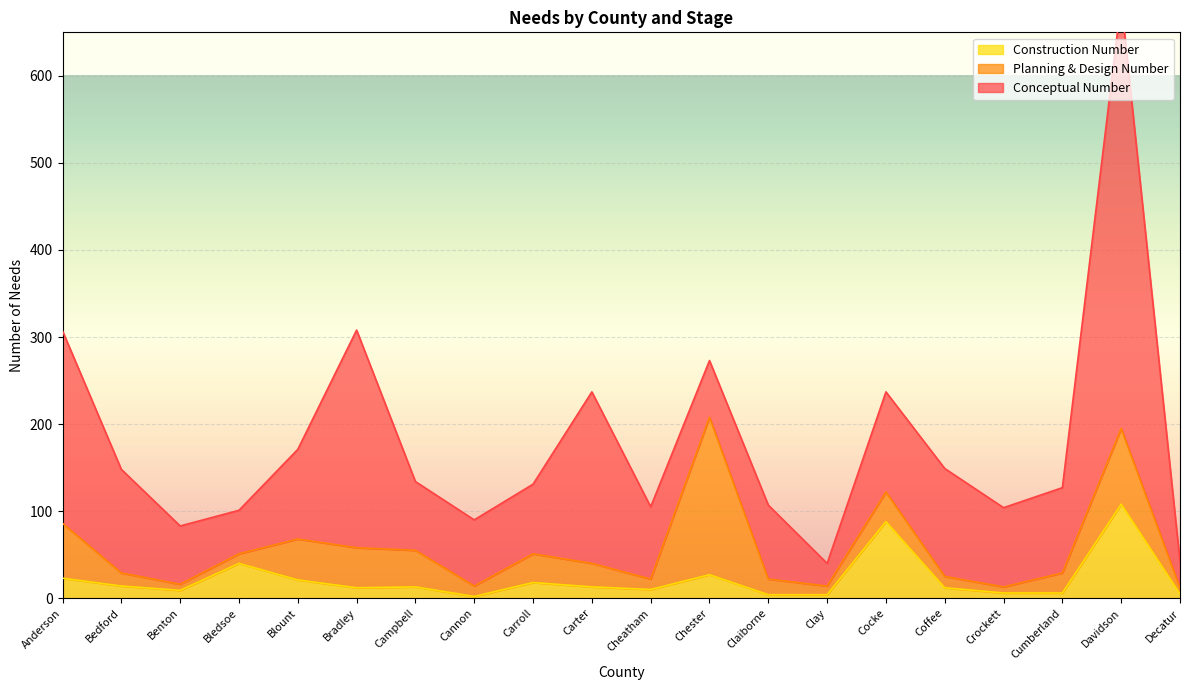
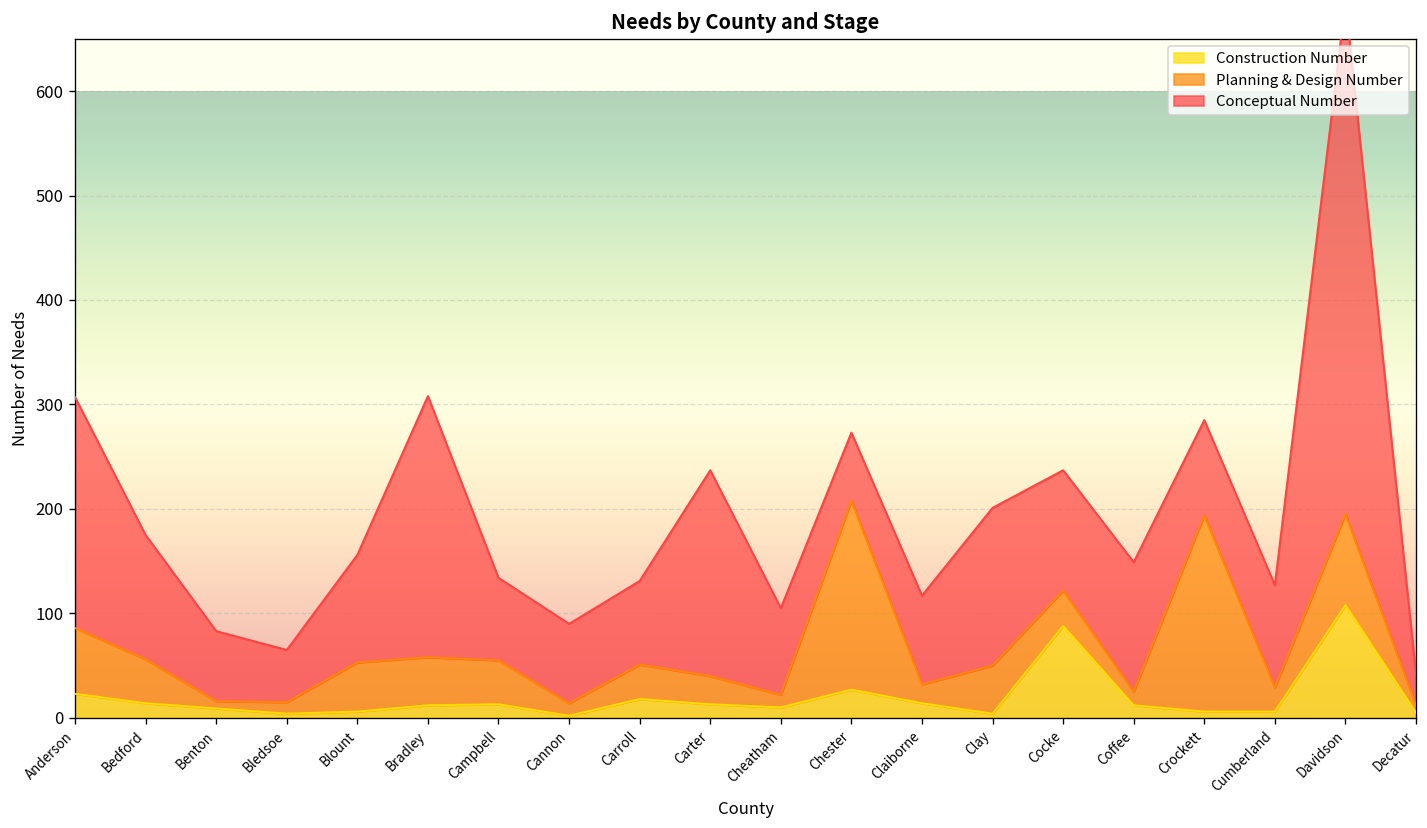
  {
    "Construction Number": {
      "Anderson": 20,
      "Bedford": 10,
      "Benton": 10,
-     "Bledsoe": 40,
-     "Blount": 20,
+     "Bledsoe": 0,
+     "Blount": 10,
      "Bradley": 10,
      "Campbell": 10,
      "Cannon": 0,
      "Carroll": 20,
      "Carter": 10,
      "Cheatham": 10,
      "Chester": 30,
-     "Claiborne": 0,
+     "Claiborne": 10,
      "Clay": 0,
      "Cocke": 90,
      "Coffee": 10,
      "Crockett": 10,
      "Cumberland": 10,
      "Davidson": 110,
      "Decatur": 10
    },
    "Planning & Design Number": {
      "Anderson": 60,
-     "Bedford": 20,
+     "Bedford": 40,
      "Benton": 10,
      "Bledsoe": 10,
      "Blount": 50,
      "Bradley": 50,
      "Campbell": 40,
      "Cannon": 10,
      "Carroll": 30,
      "Carter": 30,
      "Cheatham": 10,
      "Chester": 180,
      "Claiborne": 20,
-     "Clay": 10,
+     "Clay": 50,
      "Cocke": 30,
      "Coffee": 10,
-     "Crockett": 10,
+     "Crockett": 190,
      "Cumberland": 20,
      "Davidson": 90,
      "Decatur": 10
    },
    "Conceptual Number": {
      "Anderson": 220,
      "Bedford": 120,
      "Benton": 70,
      "Bledsoe": 50,
      "Blount": 100,
      "Bradley": 250,
      "Campbell": 80,
      "Cannon": 80,
      "Carroll": 80,
      "Carter": 200,
      "Cheatham": 80,
      "Chester": 70,
      "Claiborne": 90,
-     "Clay": 30,
+     "Clay": 150,
      "Cocke": 120,
      "Coffee": 120,
      "Crockett": 90,
      "Cumberland": 100,
      "Decatur": 30
    }
  }
